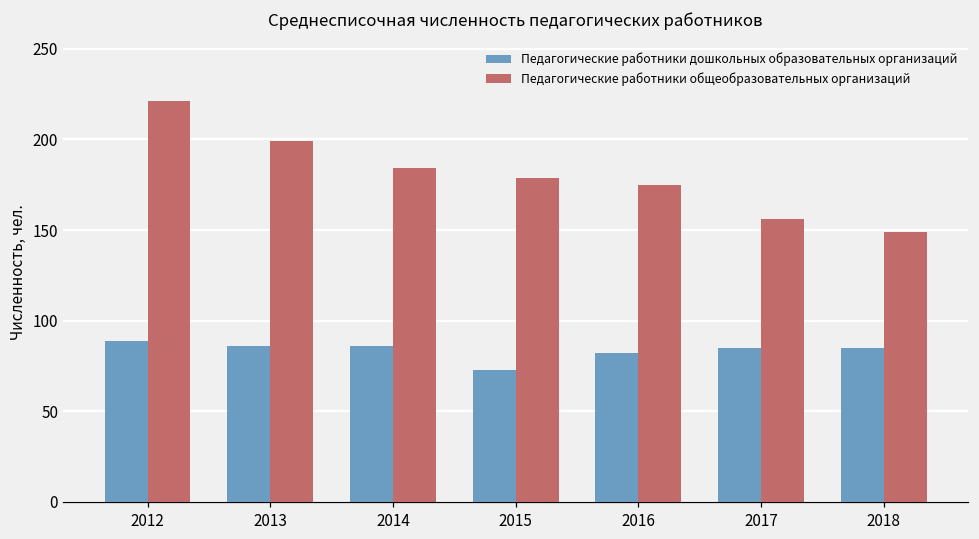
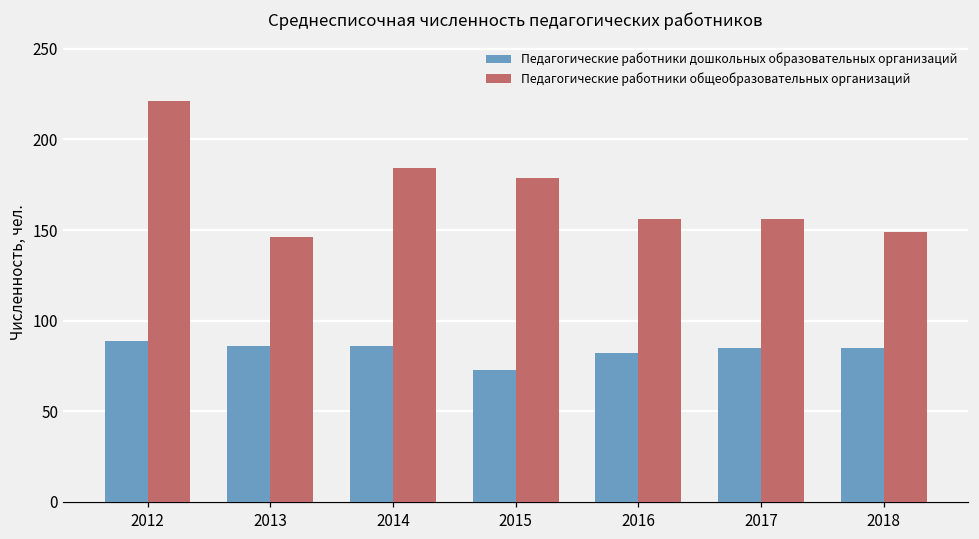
  {
    "Педагогические работники дошкольных образовательных организаций": {
      "2012": 89,
      "2013": 86,
      "2014": 86,
      "2015": 73,
      "2016": 82,
      "2017": 85,
      "2018": 85
    },
    "Педагогические работники общеобразовательных организаций": {
      "2012": 221,
-     "2013": 199,
+     "2013": 146,
      "2014": 184,
      "2015": 179,
-     "2016": 175,
+     "2016": 156,
      "2017": 156,
      "2018": 149
    }
  }
